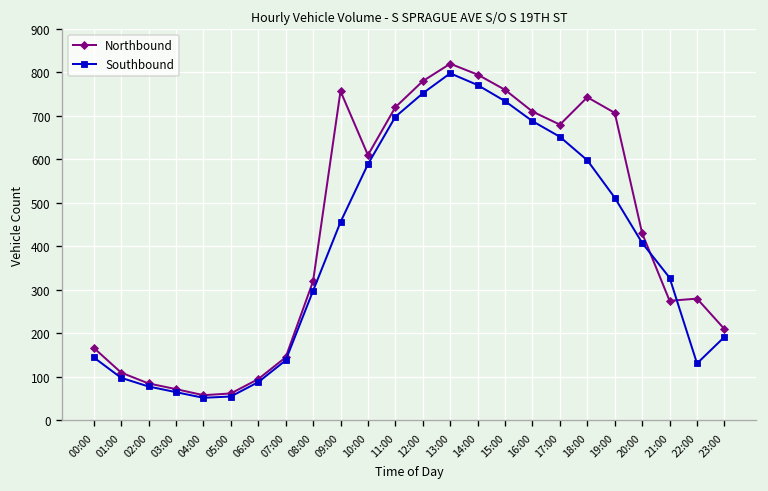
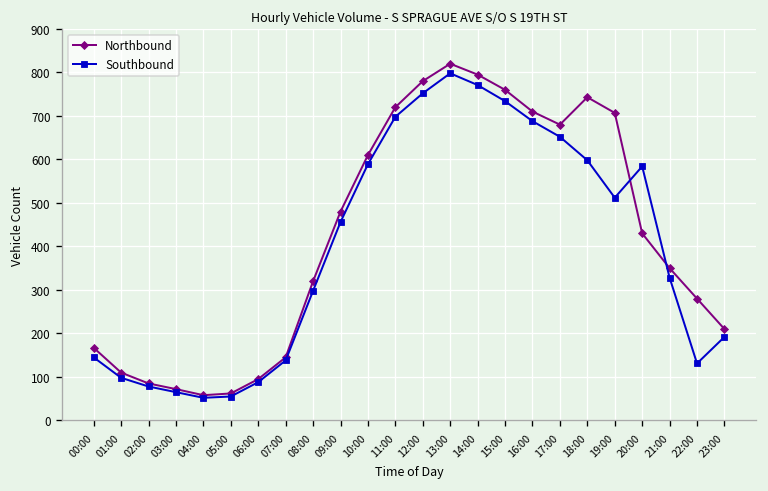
  {
    "Northbound": {
      "00:00": 170,
      "01:00": 110,
      "05:00": 60,
      "07:00": 150,
      "08:00": 320,
-     "09:00": 760,
+     "09:00": 480,
      "10:00": 610,
      "11:00": 720,
      "12:00": 780,
      "13:00": 820,
      "14:00": 800,
      "15:00": 760,
      "16:00": 710,
      "17:00": 680,
      "18:00": 740,
      "19:00": 710,
      "20:00": 430,
-     "21:00": 280,
+     "21:00": 350,
      "22:00": 280,
      "23:00": 210
    },
    "Southbound": {
      "00:00": 150,
      "01:00": 100,
      "05:00": 60,
      "07:00": 140,
      "08:00": 300,
      "09:00": 460,
      "10:00": 590,
      "11:00": 700,
      "12:00": 750,
      "13:00": 800,
      "14:00": 770,
      "15:00": 730,
      "16:00": 690,
      "17:00": 650,
      "18:00": 600,
      "19:00": 510,
-     "20:00": 410,
+     "20:00": 580,
      "21:00": 330,
      "22:00": 130,
      "23:00": 190
    }
  }
